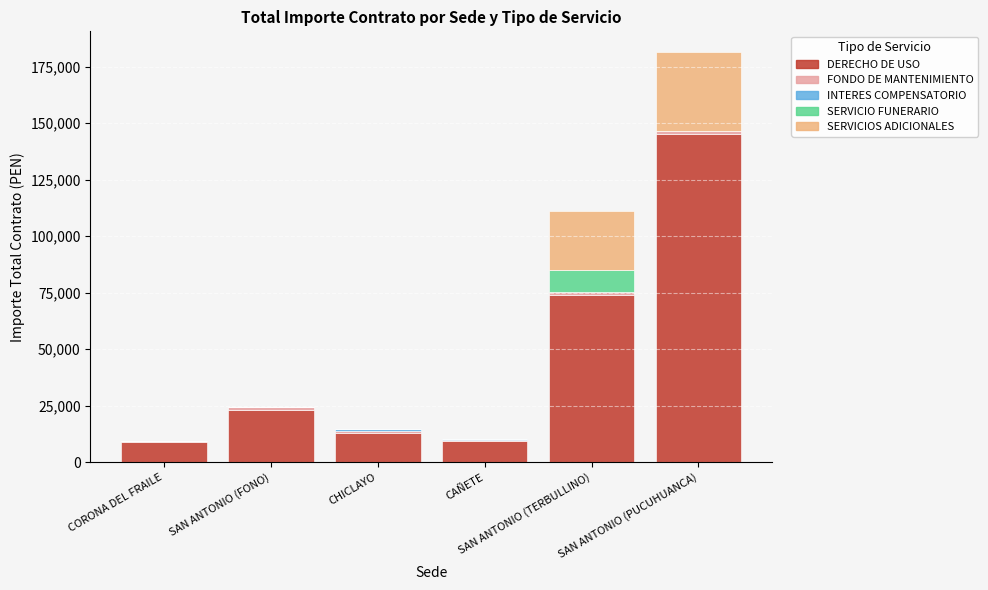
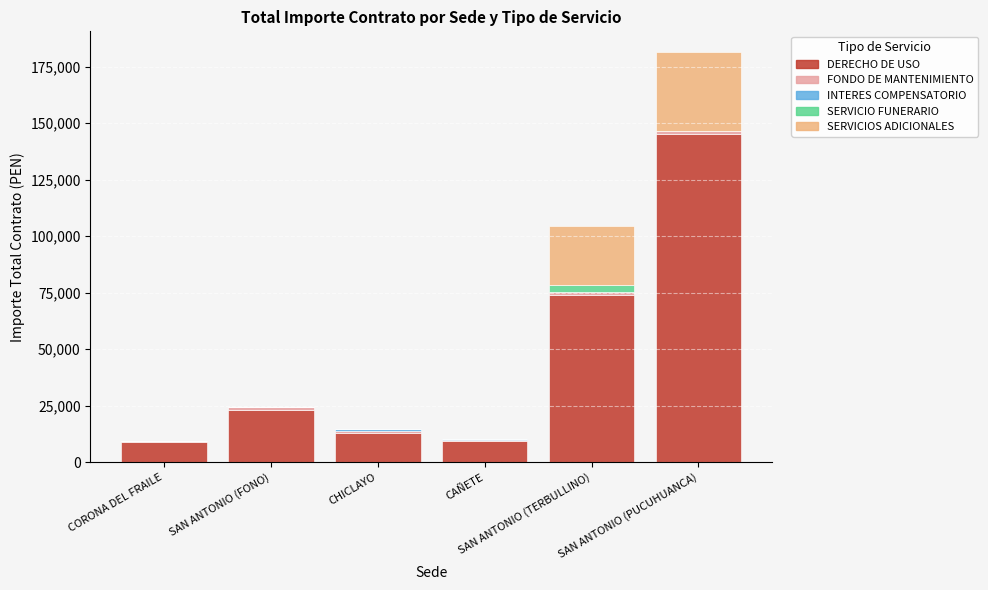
  {
    "DERECHO DE USO": {
      "CORONA DEL FRAILE": "9,000",
      "SAN ANTONIO (FONO)": "23,000",
      "CHICLAYO": "13,000",
      "CAÑETE": "10,000",
      "SAN ANTONIO (TERBULLINO)": "74,000",
      "SAN ANTONIO (PUCUHUANCA)": "145,000"
    },
    "INTERES COMPENSATORIO": {
      "CORONA DEL FRAILE": "0",
      "SAN ANTONIO (FONO)": "0",
      "SAN ANTONIO (TERBULLINO)": "0",
      "SAN ANTONIO (PUCUHUANCA)": "0"
    },
    "SERVICIO FUNERARIO": {
      "CORONA DEL FRAILE": "0",
      "SAN ANTONIO (FONO)": "0",
      "CHICLAYO": "0",
      "CAÑETE": "0",
-     "SAN ANTONIO (TERBULLINO)": "10,000",
+     "SAN ANTONIO (TERBULLINO)": "3,000",
      "SAN ANTONIO (PUCUHUANCA)": "0"
    }
  }
